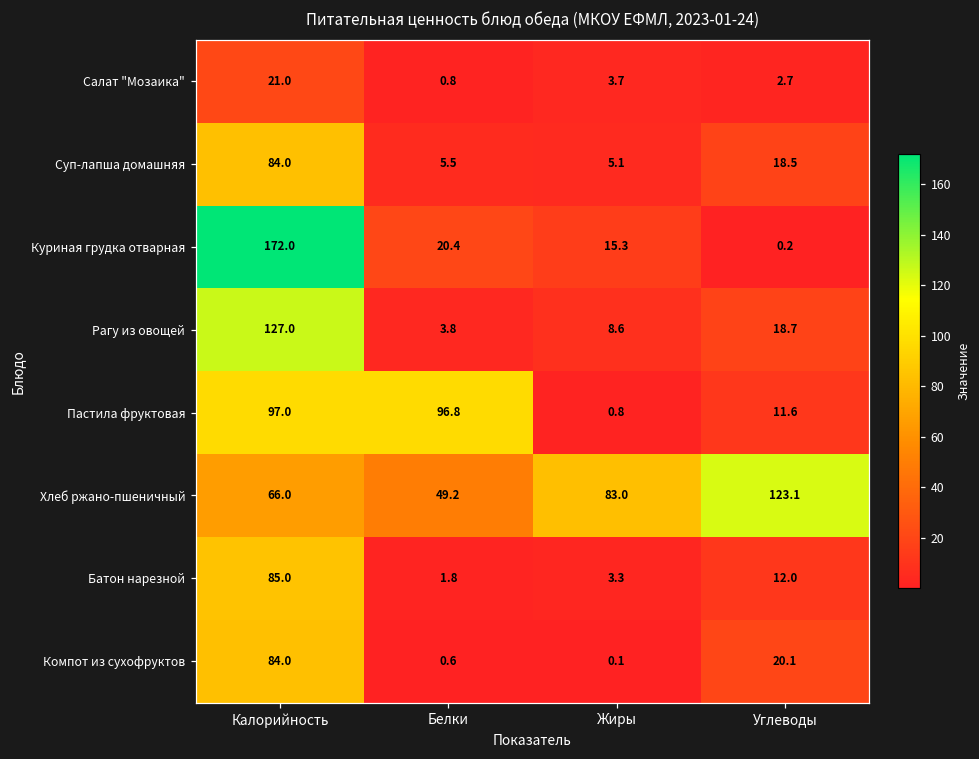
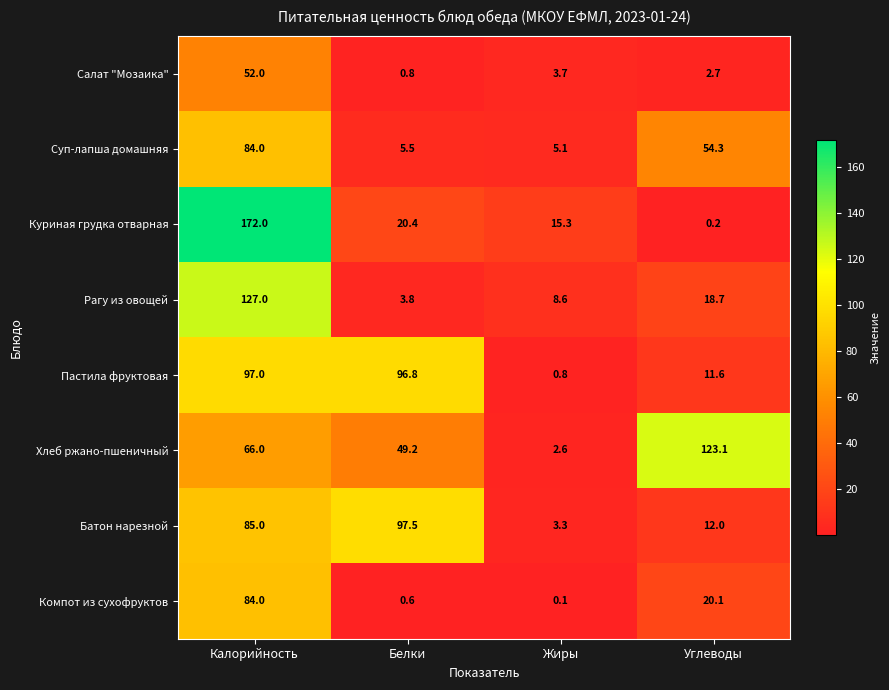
  {
    "Салат \"Мозаика\"": {
-     "Калорийность": 21.0,
+     "Калорийность": 52.0,
      "Белки": 0.8,
      "Жиры": 3.7,
      "Углеводы": 2.7
    },
    "Суп-лапша домашняя": {
      "Калорийность": 84.0,
      "Белки": 5.5,
      "Жиры": 5.1,
-     "Углеводы": 18.5
+     "Углеводы": 54.3
    },
    "Куриная грудка отварная": {
      "Калорийность": 172.0,
      "Белки": 20.4,
      "Жиры": 15.3,
      "Углеводы": 0.2
    },
    "Рагу из овощей": {
      "Калорийность": 127.0,
      "Белки": 3.8,
      "Жиры": 8.6,
      "Углеводы": 18.7
    },
    "Пастила фруктовая": {
      "Калорийность": 97.0,
      "Белки": 96.8,
      "Жиры": 0.8,
      "Углеводы": 11.6
    },
    "Хлеб ржано-пшеничный": {
      "Калорийность": 66.0,
      "Белки": 49.2,
-     "Жиры": 83.0,
+     "Жиры": 2.6,
      "Углеводы": 123.1
    },
    "Батон нарезной": {
      "Калорийность": 85.0,
-     "Белки": 1.8,
+     "Белки": 97.5,
      "Жиры": 3.3,
      "Углеводы": 12.0
    },
    "Компот из сухофруктов": {
      "Калорийность": 84.0,
      "Белки": 0.6,
      "Жиры": 0.1,
      "Углеводы": 20.1
    }
  }
